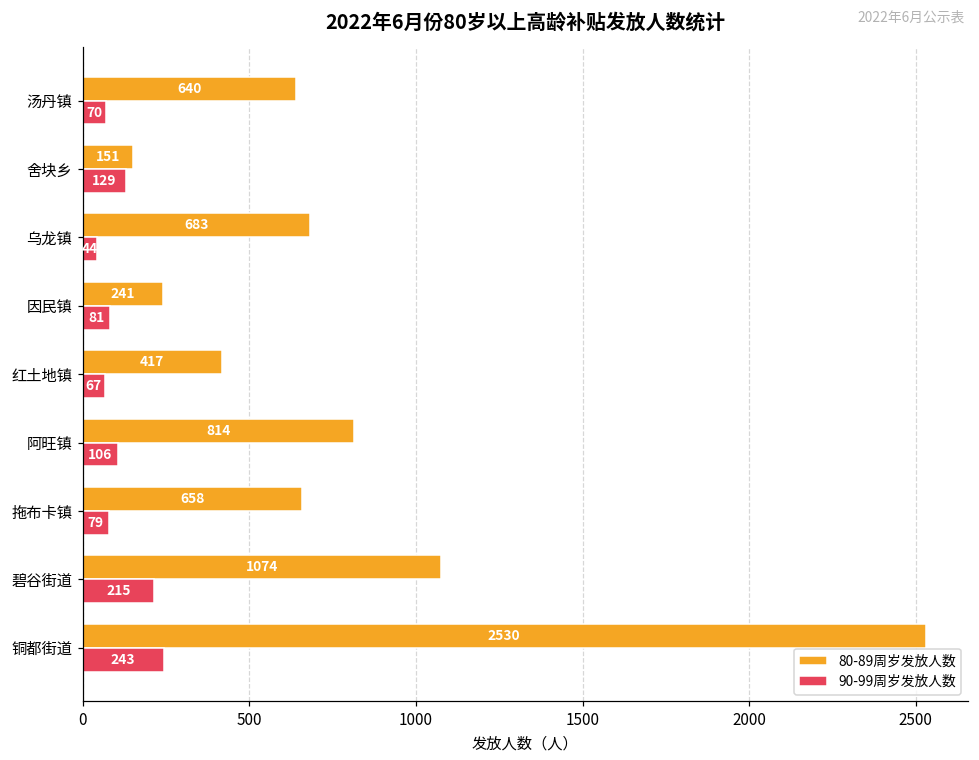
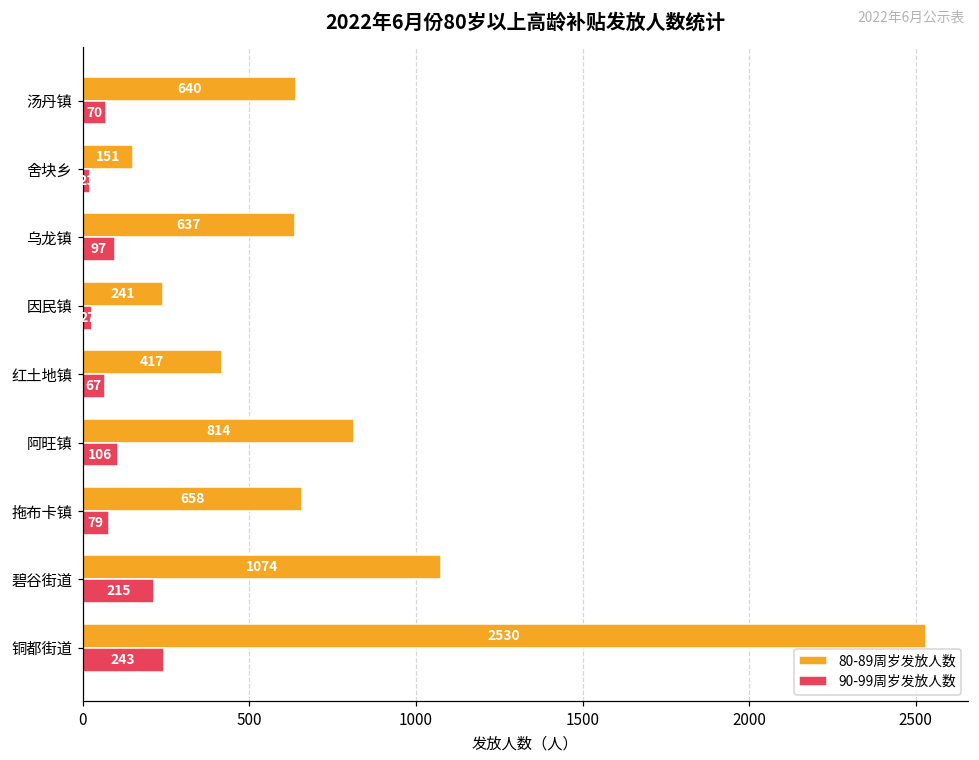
  {
    "80-89周岁发放人数": {
      "汤丹镇": 640,
      "舍块乡": 151,
-     "乌龙镇": 683,
+     "乌龙镇": 637,
      "因民镇": 241,
      "红土地镇": 417,
      "阿旺镇": 814,
      "拖布卡镇": 658,
      "碧谷街道": 1074,
      "铜都街道": 2530
    },
    "90-99周岁发放人数": {
      "汤丹镇": 70,
-     "舍块乡": 130,
-     "乌龙镇": 44,
-     "因民镇": 80,
+     "舍块乡": 20,
+     "乌龙镇": 97,
+     "因民镇": 30,
      "红土地镇": 67,
      "阿旺镇": 106,
      "拖布卡镇": 79,
      "碧谷街道": 215,
      "铜都街道": 243
    }
  }
